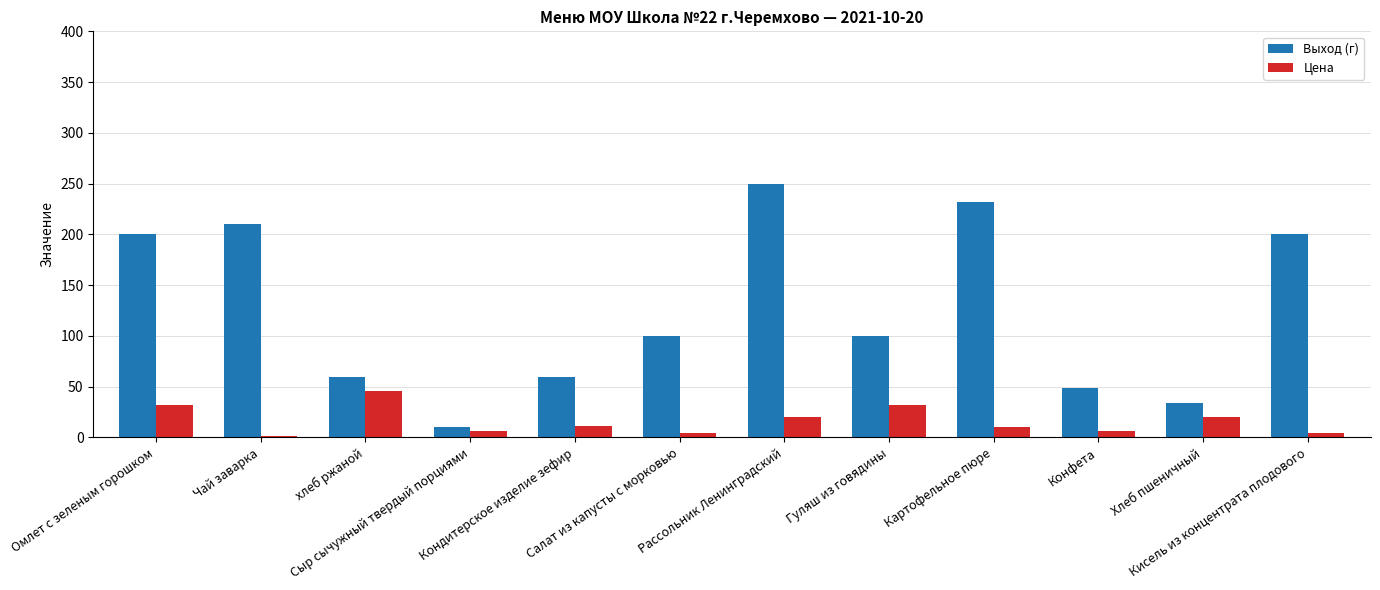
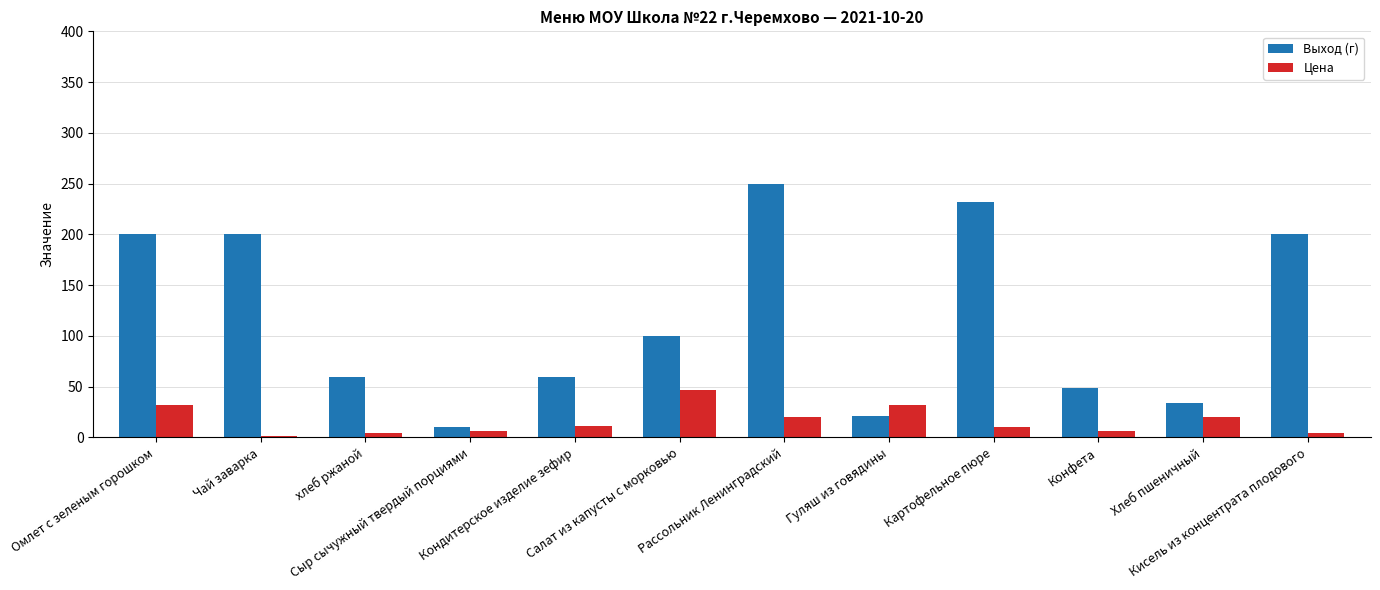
  {
    "Выход (г)": {
      "Омлет с зеленым горошком": 200,
-     "Чай заварка": 210,
+     "Чай заварка": 200,
      "хлеб ржаной": 60,
      "Сыр сычужный твердый порциями": 10,
      "Кондитерское изделие зефир": 60,
      "Салат из капусты с морковью": 100,
      "Рассольник Ленинградский": 250,
-     "Гуляш из говядины": 100,
+     "Гуляш из говядины": 21,
      "Картофельное пюре": 232,
      "Конфета": 49,
      "Хлеб пшеничный": 34,
      "Кисель из концентрата плодового": 200
    },
    "Цена": {
      "Омлет с зеленым горошком": 32,
-     "хлеб ржаной": 46,
+     "хлеб ржаной": 4,
      "Сыр сычужный твердый порциями": 7,
      "Кондитерское изделие зефир": 12,
-     "Салат из капусты с морковью": 5,
+     "Салат из капусты с морковью": 47,
      "Рассольник Ленинградский": 20,
      "Гуляш из говядины": 32,
      "Картофельное пюре": 11,
      "Конфета": 7,
      "Хлеб пшеничный": 20,
      "Кисель из концентрата плодового": 4
    }
  }
